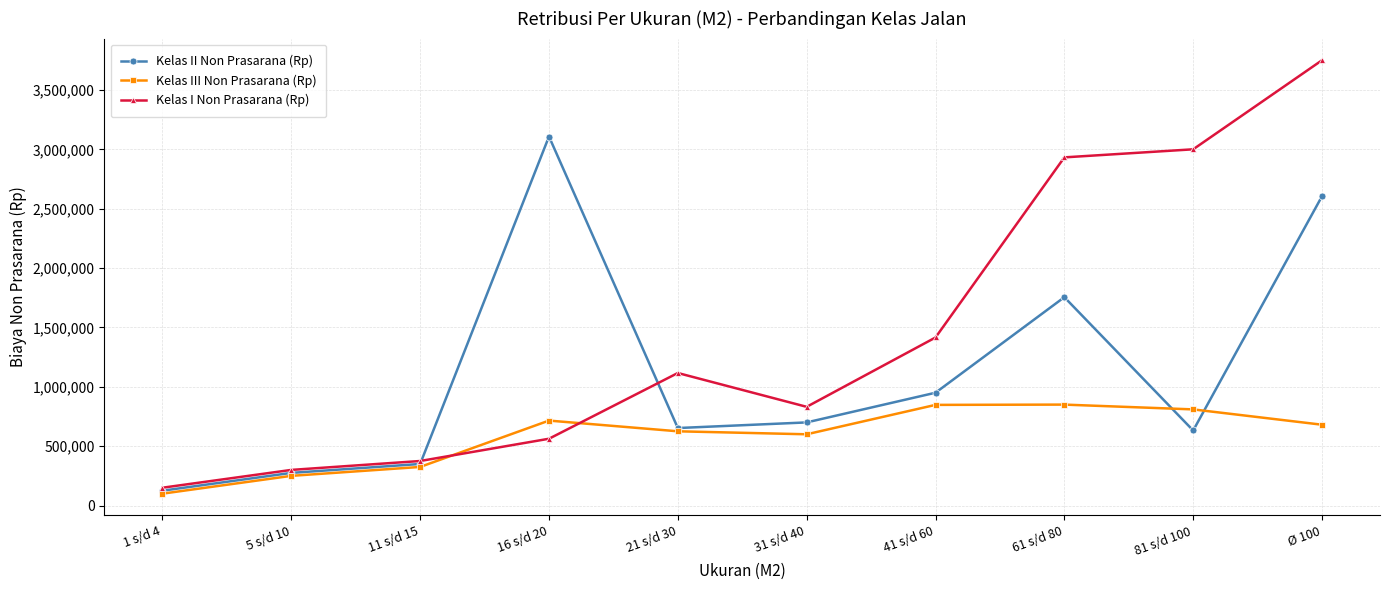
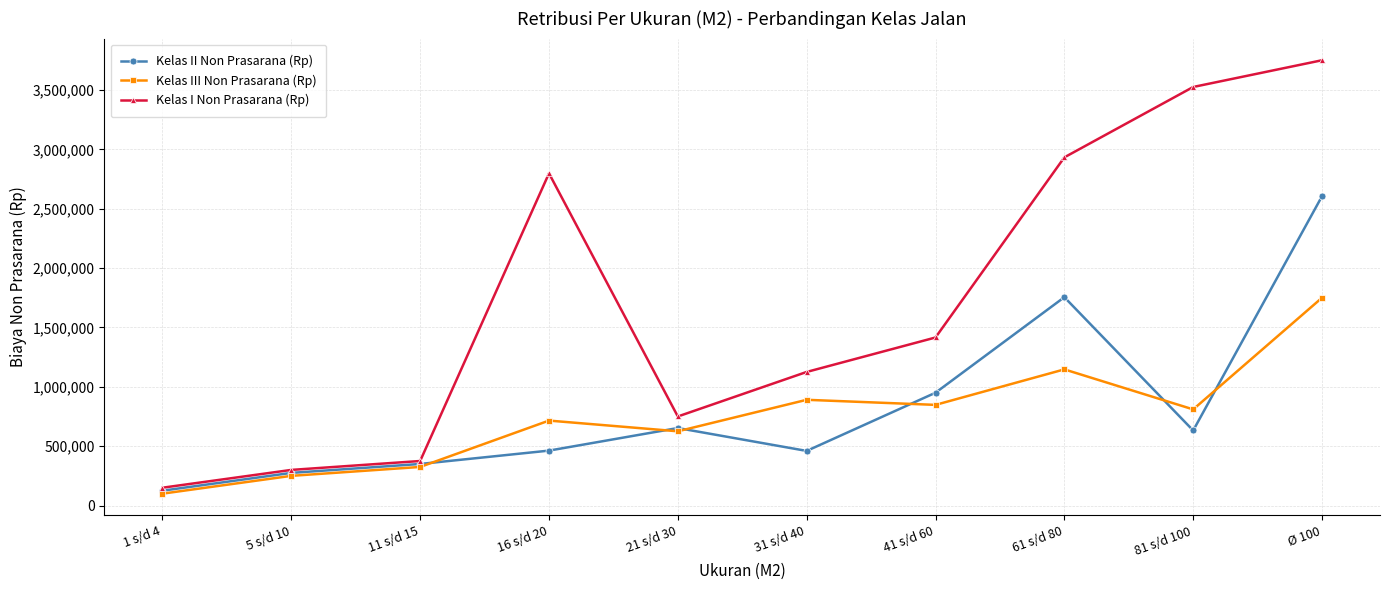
  {
    "Kelas II Non Prasarana (Rp)": {
      "1 s/d 4": "130,000",
      "5 s/d 10": "280,000",
      "11 s/d 15": "350,000",
-     "16 s/d 20": "3,110,000",
+     "16 s/d 20": "460,000",
      "21 s/d 30": "650,000",
-     "31 s/d 40": "700,000",
+     "31 s/d 40": "460,000",
      "41 s/d 60": "950,000",
      "61 s/d 80": "1,750,000",
      "81 s/d 100": "630,000",
      "Ø 100": "2,610,000"
    },
    "Kelas III Non Prasarana (Rp)": {
      "1 s/d 4": "100,000",
      "5 s/d 10": "250,000",
      "11 s/d 15": "330,000",
      "16 s/d 20": "720,000",
      "21 s/d 30": "630,000",
-     "31 s/d 40": "600,000",
+     "31 s/d 40": "890,000",
      "41 s/d 60": "850,000",
-     "61 s/d 80": "850,000",
+     "61 s/d 80": "1,150,000",
      "81 s/d 100": "810,000",
-     "Ø 100": "680,000"
+     "Ø 100": "1,750,000"
    },
    "Kelas I Non Prasarana (Rp)": {
      "1 s/d 4": "150,000",
      "5 s/d 10": "300,000",
      "11 s/d 15": "380,000",
-     "16 s/d 20": "560,000",
-     "21 s/d 30": "1,120,000",
-     "31 s/d 40": "830,000",
+     "16 s/d 20": "2,800,000",
+     "21 s/d 30": "750,000",
+     "31 s/d 40": "1,130,000",
      "41 s/d 60": "1,420,000",
      "61 s/d 80": "2,930,000",
-     "81 s/d 100": "3,000,000",
+     "81 s/d 100": "3,520,000",
      "Ø 100": "3,750,000"
    }
  }
